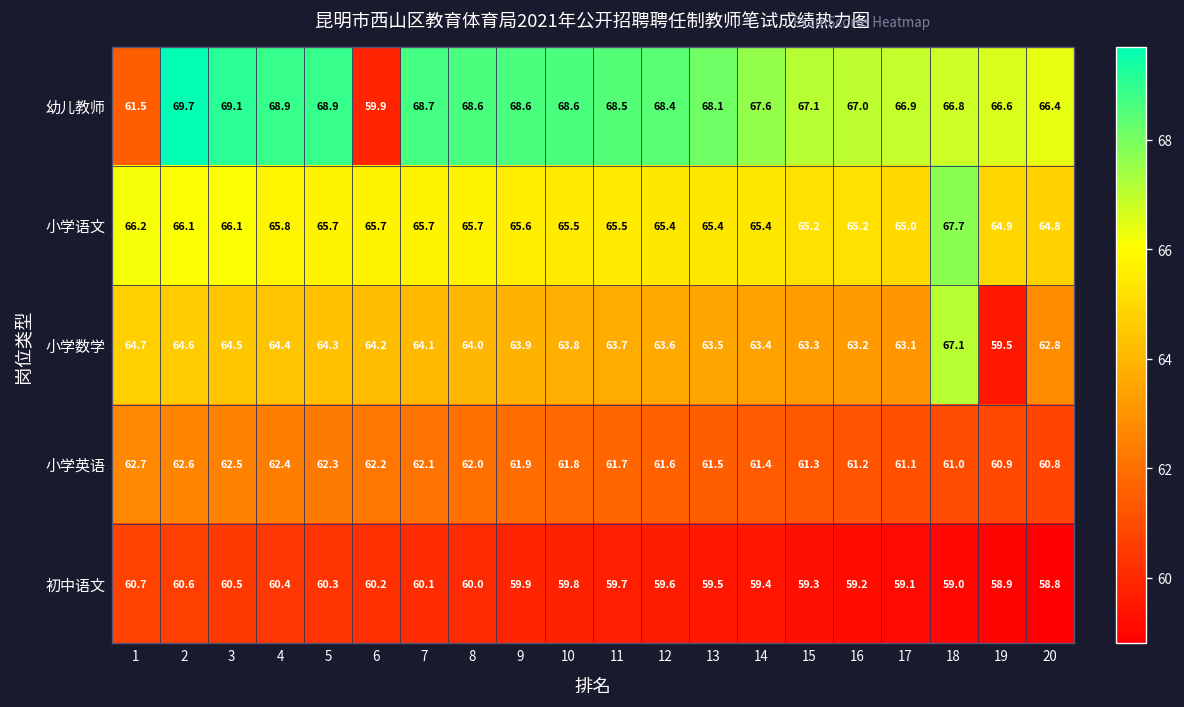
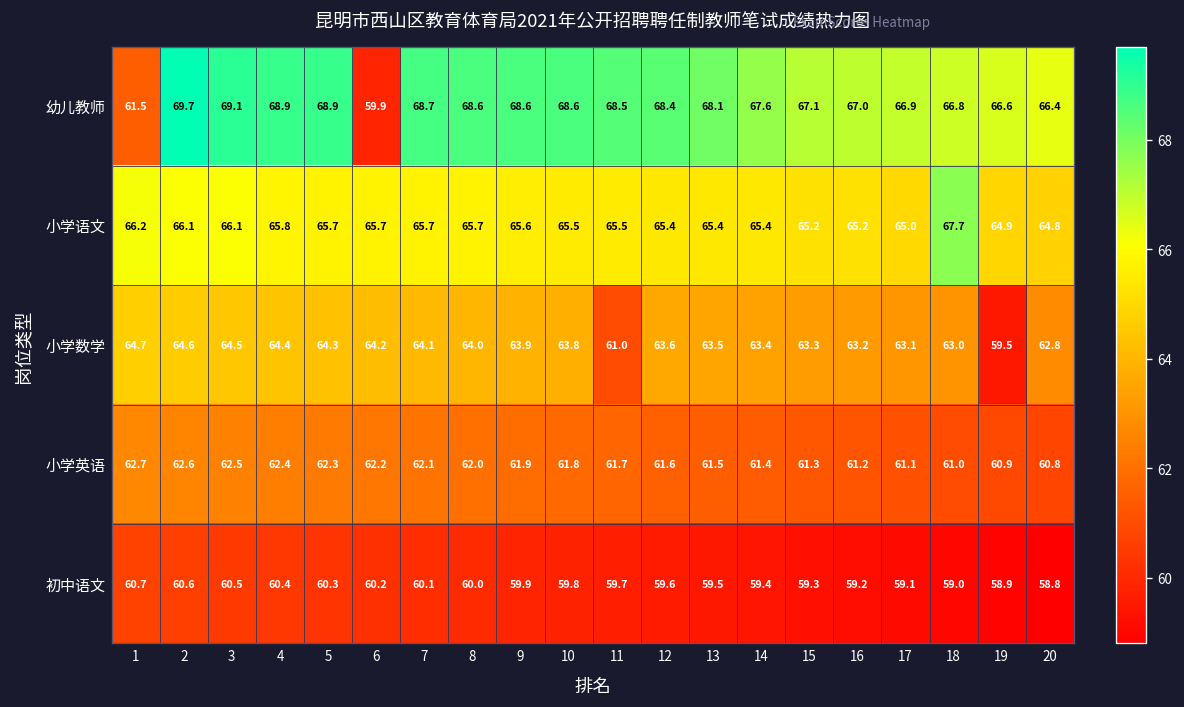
  {
    "幼儿教师": {
      "1": 61.5,
      "2": 69.7,
      "3": 69.1,
      "4": 68.9,
      "5": 68.9,
      "6": 59.9,
      "7": 68.7,
      "8": 68.6,
      "9": 68.6,
      "10": 68.6,
      "11": 68.5,
      "12": 68.4,
      "13": 68.1,
      "14": 67.6,
      "15": 67.1,
      "16": 67.0,
      "17": 66.9,
      "18": 66.8,
      "19": 66.6,
      "20": 66.4
    },
    "小学语文": {
      "1": 66.2,
      "2": 66.1,
      "3": 66.1,
      "4": 65.8,
      "5": 65.7,
      "6": 65.7,
      "7": 65.7,
      "8": 65.7,
      "9": 65.6,
      "10": 65.5,
      "11": 65.5,
      "12": 65.4,
      "13": 65.4,
      "14": 65.4,
      "15": 65.2,
      "16": 65.2,
      "17": 65.0,
      "18": 67.7,
      "19": 64.9,
      "20": 64.8
    },
    "小学数学": {
      "1": 64.7,
      "2": 64.6,
      "3": 64.5,
      "4": 64.4,
      "5": 64.3,
      "6": 64.2,
      "7": 64.1,
      "8": 64.0,
      "9": 63.9,
      "10": 63.8,
-     "11": 63.7,
+     "11": 61.0,
      "12": 63.6,
      "13": 63.5,
      "14": 63.4,
      "15": 63.3,
      "16": 63.2,
      "17": 63.1,
-     "18": 67.1,
+     "18": 63.0,
      "19": 59.5,
      "20": 62.8
    },
    "小学英语": {
      "1": 62.7,
      "2": 62.6,
      "3": 62.5,
      "4": 62.4,
      "5": 62.3,
      "6": 62.2,
      "7": 62.1,
      "8": 62.0,
      "9": 61.9,
      "10": 61.8,
      "11": 61.7,
      "12": 61.6,
      "13": 61.5,
      "14": 61.4,
      "15": 61.3,
      "16": 61.2,
      "17": 61.1,
      "18": 61.0,
      "19": 60.9,
      "20": 60.8
    },
    "初中语文": {
      "1": 60.7,
      "2": 60.6,
      "3": 60.5,
      "4": 60.4,
      "5": 60.3,
      "6": 60.2,
      "7": 60.1,
      "8": 60.0,
      "9": 59.9,
      "10": 59.8,
      "11": 59.7,
      "12": 59.6,
      "13": 59.5,
      "14": 59.4,
      "15": 59.3,
      "16": 59.2,
      "17": 59.1,
      "18": 59.0,
      "19": 58.9,
      "20": 58.8
    }
  }
